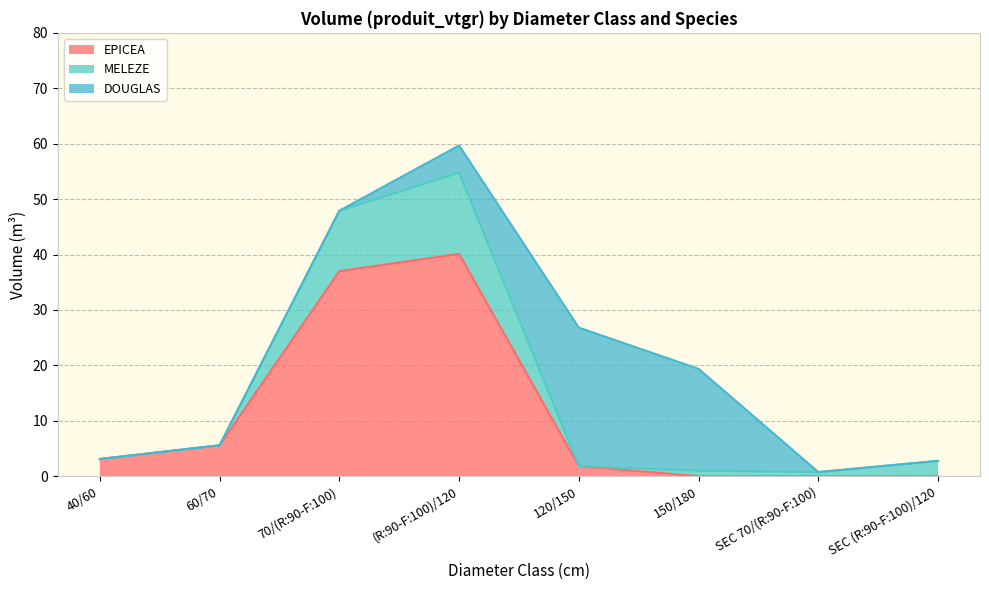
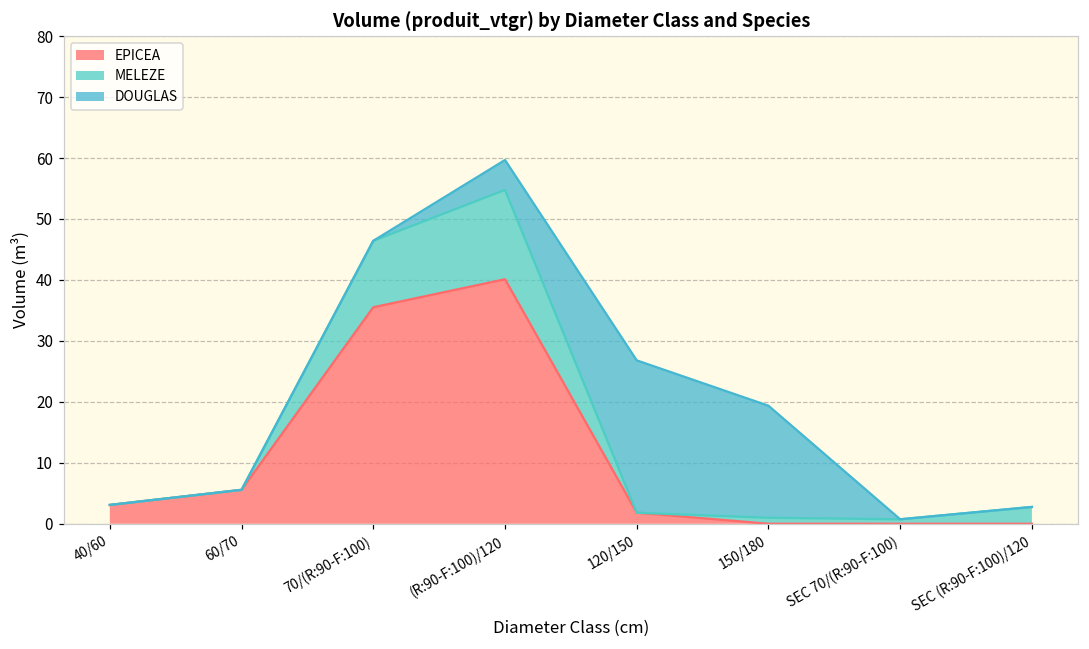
  {
    "EPICEA": {
-     "70/(R:90-F:100)": 37,
+     "70/(R:90-F:100)": 36,
      "(R:90-F:100)/120": 40,
      "150/180": 0,
      "SEC 70/(R:90-F:100)": 0,
      "SEC (R:90-F:100)/120": 0
    }
  }
